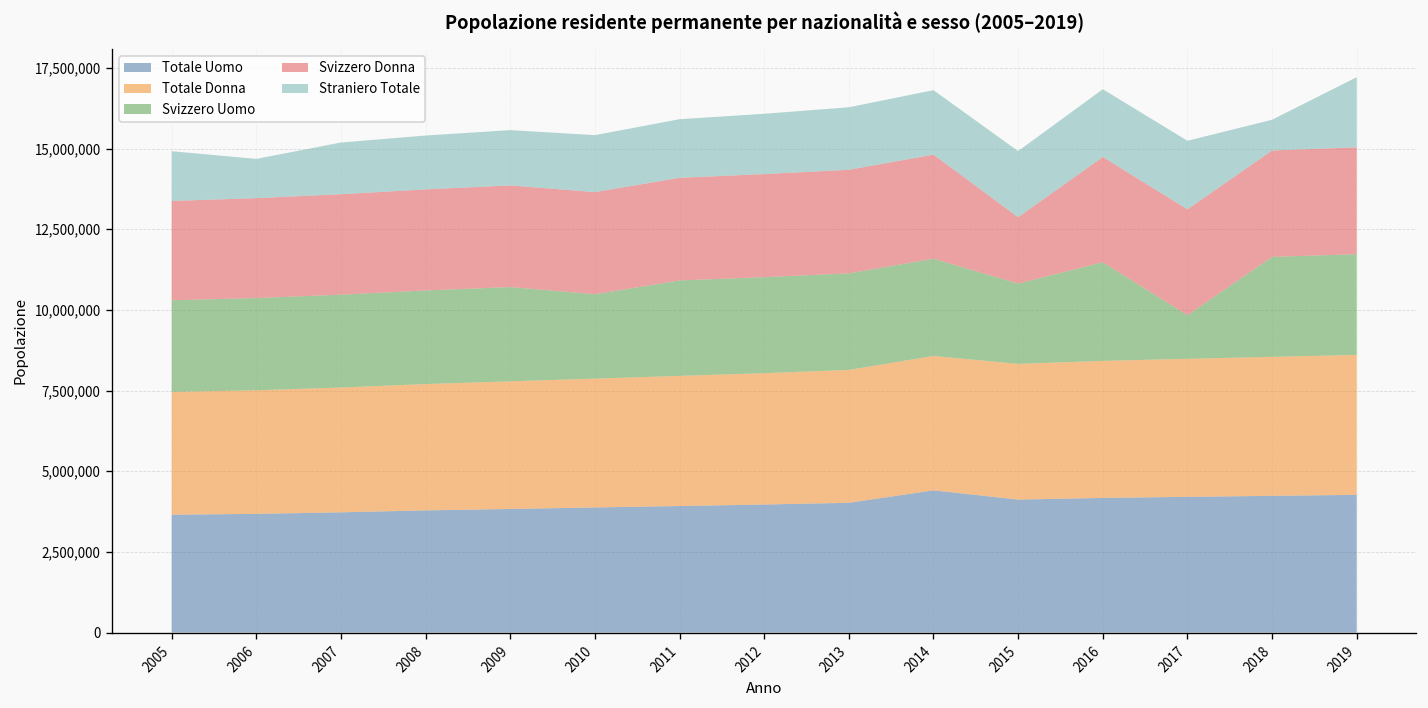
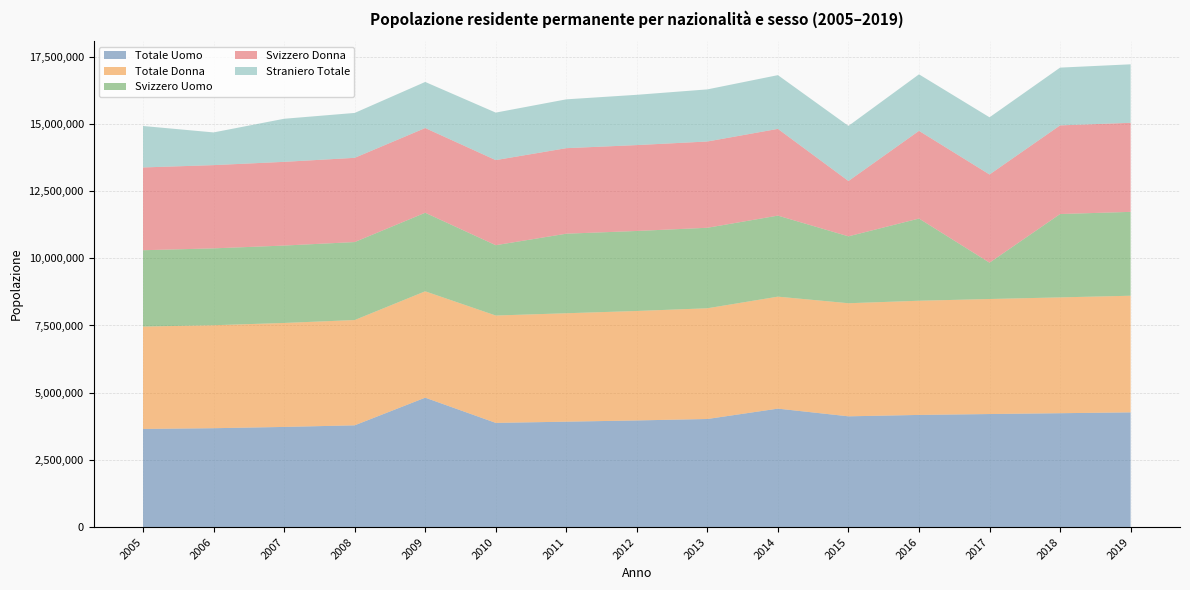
  {
    "Totale Uomo": {
      "2005": "3,700,000",
      "2006": "3,700,000",
      "2007": "3,700,000",
      "2008": "3,800,000",
-     "2009": "3,800,000",
+     "2009": "4,800,000",
      "2010": "3,900,000",
      "2011": "3,900,000",
      "2012": "4,000,000",
      "2013": "4,000,000",
      "2014": "4,400,000",
      "2015": "4,100,000",
      "2016": "4,200,000",
      "2017": "4,200,000",
      "2018": "4,200,000",
      "2019": "4,300,000"
    },
    "Totale Donna": {
      "2005": "3,800,000",
      "2006": "3,800,000",
      "2007": "3,900,000",
      "2008": "3,900,000",
      "2009": "4,000,000",
      "2010": "4,000,000",
      "2011": "4,000,000",
      "2012": "4,100,000",
      "2013": "4,100,000",
      "2014": "4,200,000",
      "2015": "4,200,000",
      "2016": "4,200,000",
      "2017": "4,300,000",
      "2018": "4,300,000",
      "2019": "4,300,000"
    },
    "Svizzero Uomo": {
      "2005": "2,800,000",
      "2006": "2,900,000",
      "2007": "2,900,000",
      "2008": "2,900,000",
      "2009": "2,900,000",
      "2010": "2,600,000",
      "2011": "3,000,000",
      "2012": "3,000,000",
      "2013": "3,000,000",
      "2014": "3,000,000",
      "2015": "2,500,000",
      "2016": "3,100,000",
      "2017": "1,400,000",
      "2018": "3,100,000",
      "2019": "3,100,000"
    },
    "Svizzero Donna": {
      "2005": "3,100,000",
      "2006": "3,100,000",
      "2007": "3,100,000",
      "2008": "3,100,000",
      "2009": "3,200,000",
      "2010": "3,200,000",
      "2011": "3,200,000",
      "2012": "3,200,000",
      "2013": "3,200,000",
      "2014": "3,200,000",
      "2015": "2,100,000",
      "2016": "3,300,000",
      "2017": "3,300,000",
      "2018": "3,300,000",
      "2019": "3,300,000"
    },
    "Straniero Totale": {
      "2005": "1,500,000",
      "2006": "1,200,000",
      "2007": "1,600,000",
      "2008": "1,700,000",
      "2009": "1,700,000",
      "2010": "1,800,000",
      "2011": "1,800,000",
      "2012": "1,900,000",
      "2013": "1,900,000",
      "2014": "2,000,000",
      "2015": "2,000,000",
      "2016": "2,100,000",
      "2017": "2,100,000",
-     "2018": "1,000,000",
+     "2018": "2,100,000",
      "2019": "2,200,000"
    }
  }
